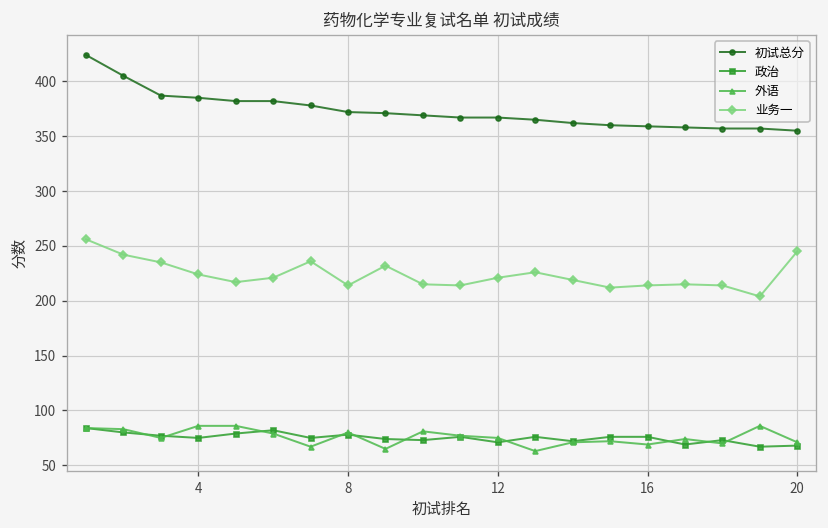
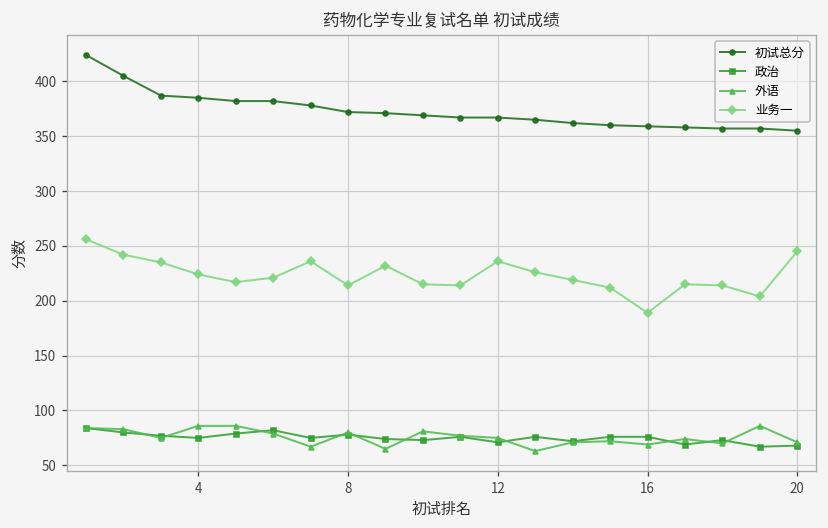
  {
    "业务一": {
      "4": 220,
      "8": 210,
-     "12": 220,
-     "16": 210,
+     "12": 240,
+     "16": 190,
      "20": 250
    }
  }
